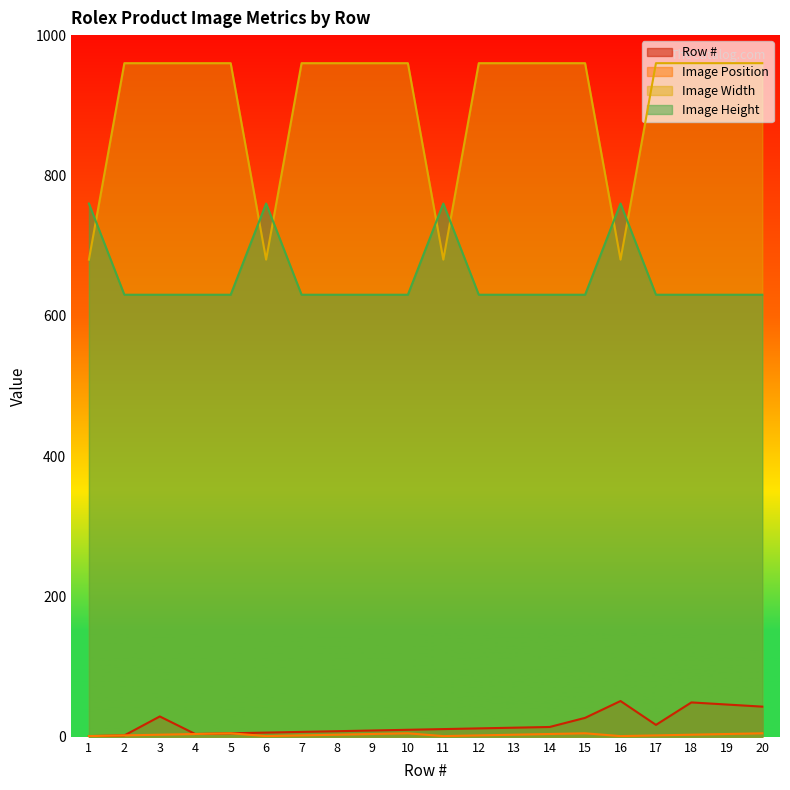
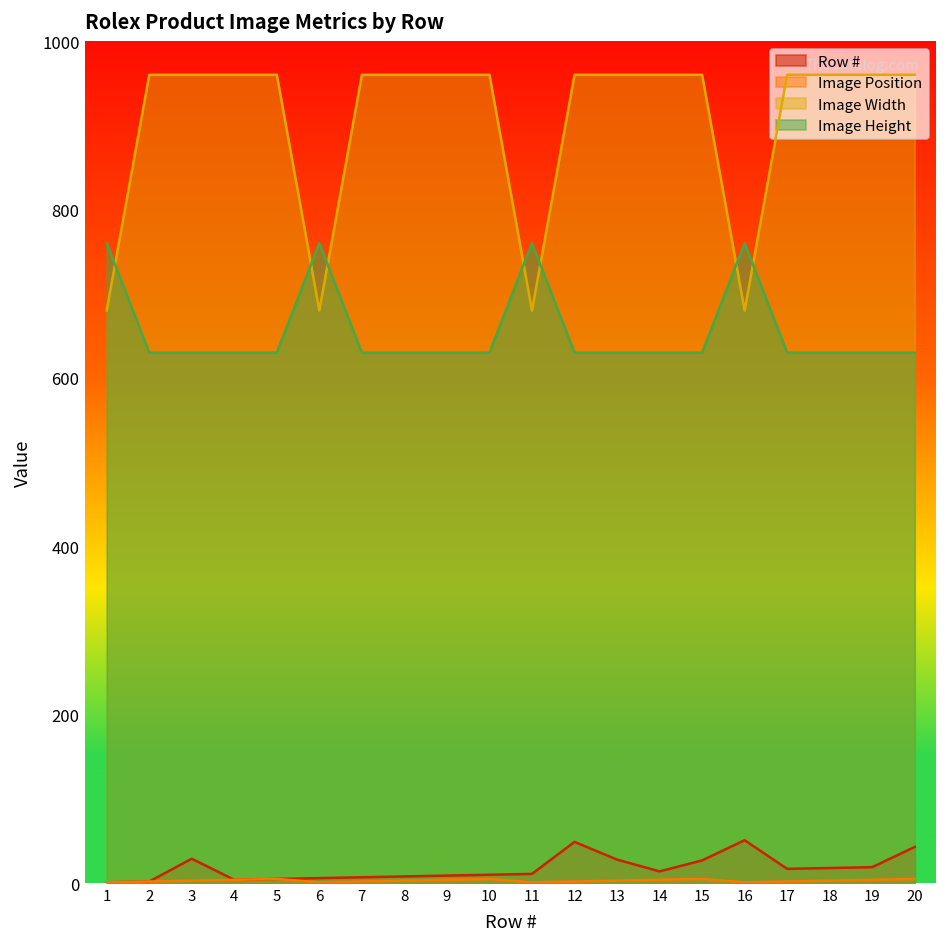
  {
    "Row #": {
      "3": 30,
      "6": 10,
      "7": 10,
      "8": 10,
      "9": 10,
      "10": 10,
      "11": 10,
-     "12": 10,
-     "13": 10,
+     "12": 50,
+     "13": 30,
      "14": 10,
      "15": 30,
      "16": 50,
      "17": 20,
-     "18": 50,
-     "19": 50,
+     "18": 20,
+     "19": 20,
      "20": 40
    },
    "Image Height": {
      "1": 760,
      "2": 630,
      "3": 630,
      "4": 630,
      "5": 630,
      "6": 760,
      "7": 630,
      "8": 630,
      "9": 630,
      "10": 630,
      "11": 760,
      "12": 630,
      "13": 630,
      "14": 630,
      "15": 630,
      "16": 760,
      "17": 630,
      "18": 630,
      "19": 630,
      "20": 630
    }
  }
